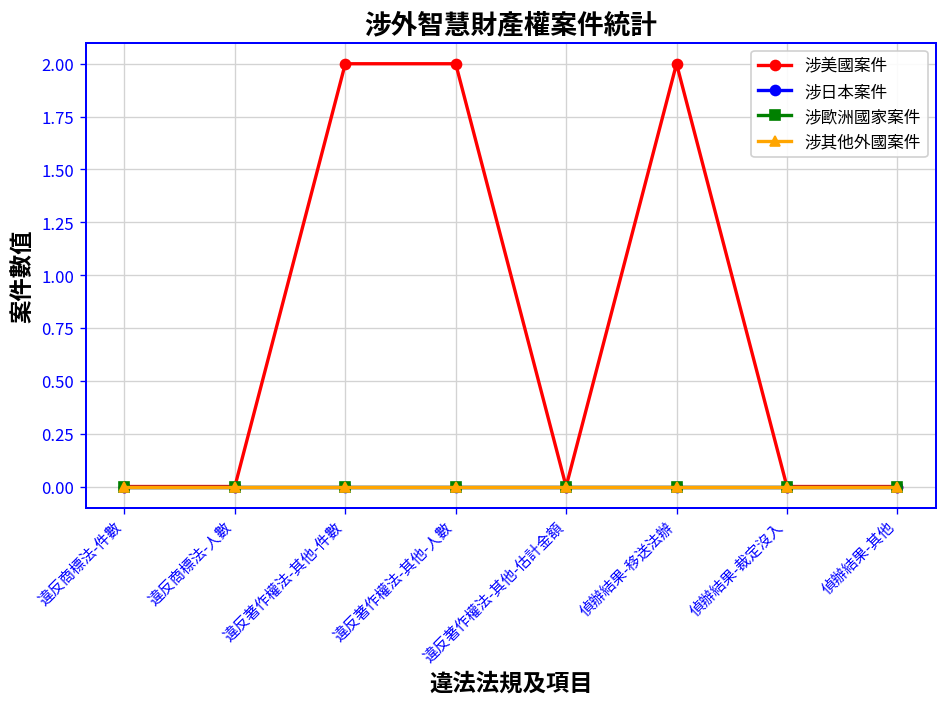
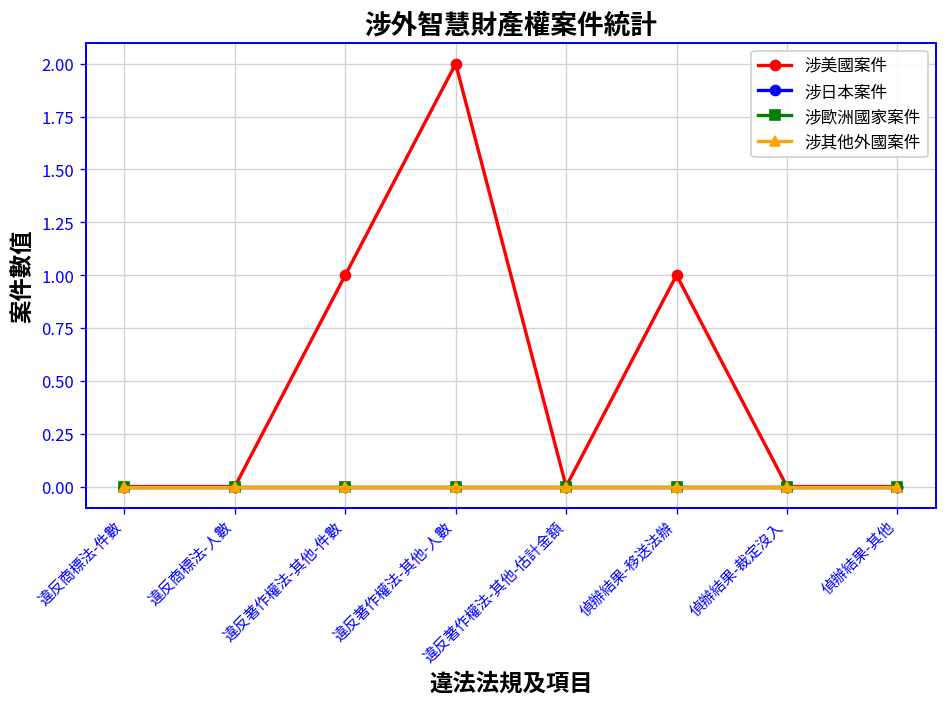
  {
    "涉美國案件": {
-     "違反著作權法-其他-件數": 2,
+     "違反著作權法-其他-件數": 1,
      "違反著作權法-其他-人數": 2,
-     "偵辦結果-移送法辦": 2
+     "偵辦結果-移送法辦": 1
    },
    "涉其他外國案件": {
      "違反著作權法-其他-件數": 0,
      "違反著作權法-其他-人數": 0,
      "偵辦結果-移送法辦": 0
    }
  }
